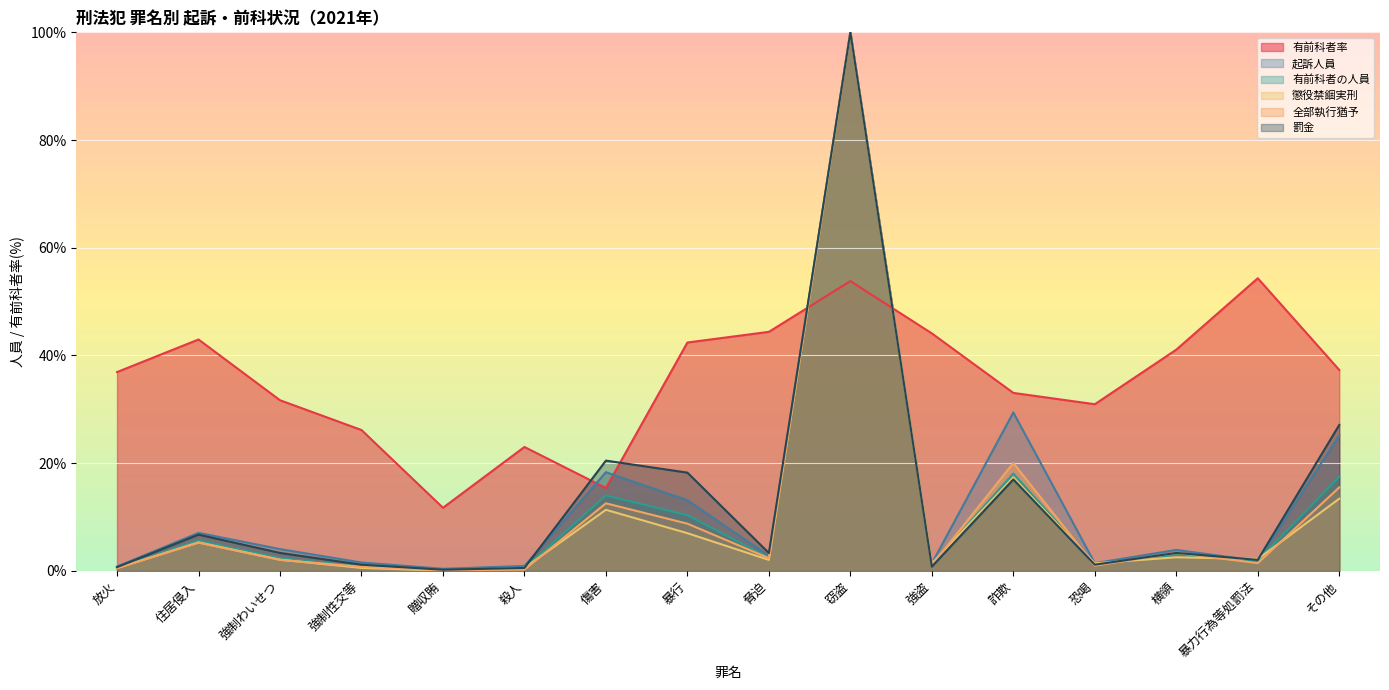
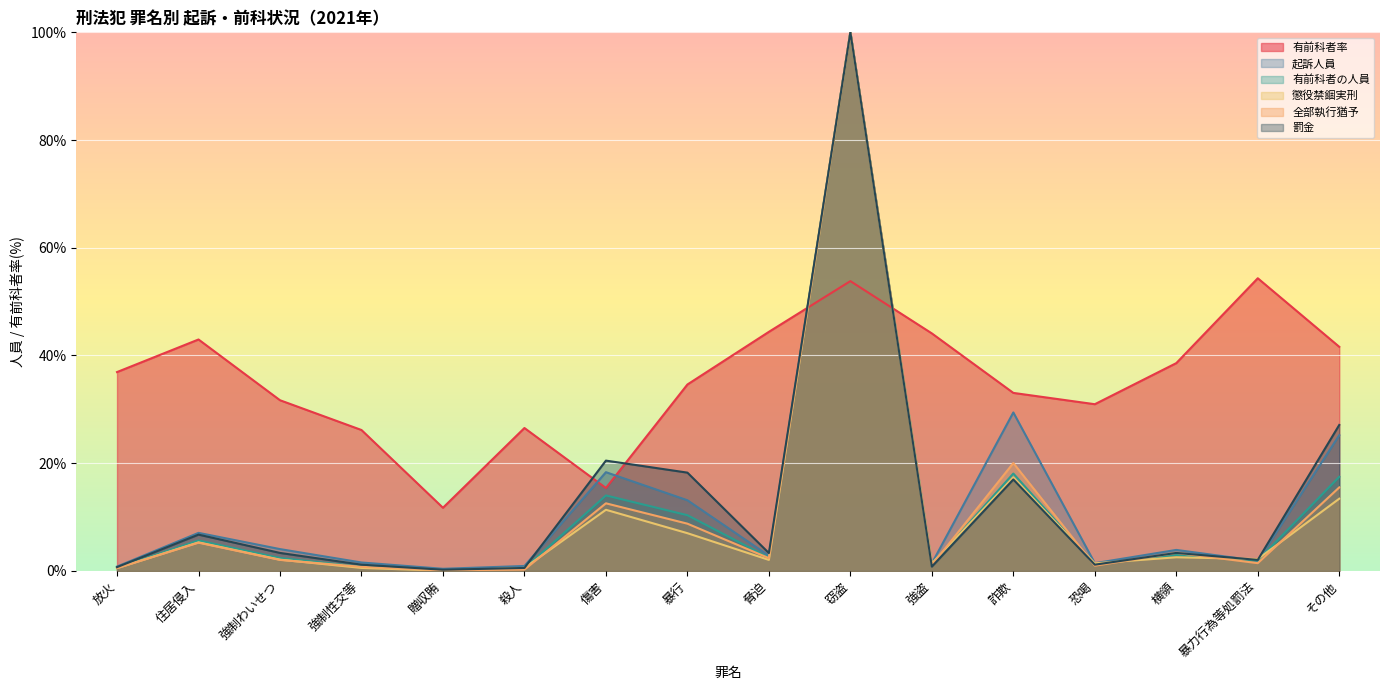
  {
    "有前科者率": {
      "放火": "37%",
      "住居侵入": "43%",
      "強制わいせつ": "32%",
      "強制性交等": "26%",
      "贈収賄": "12%",
-     "殺人": "23%",
+     "殺人": "27%",
      "傷害": "15%",
-     "暴行": "42%",
+     "暴行": "35%",
      "脅迫": "44%",
      "窃盗": "54%",
      "強盗": "44%",
      "詐欺": "33%",
      "恐喝": "31%",
-     "横領": "41%",
+     "横領": "39%",
      "暴力行為等処罰法": "54%",
-     "その他": "37%"
+     "その他": "42%"
    }
  }
